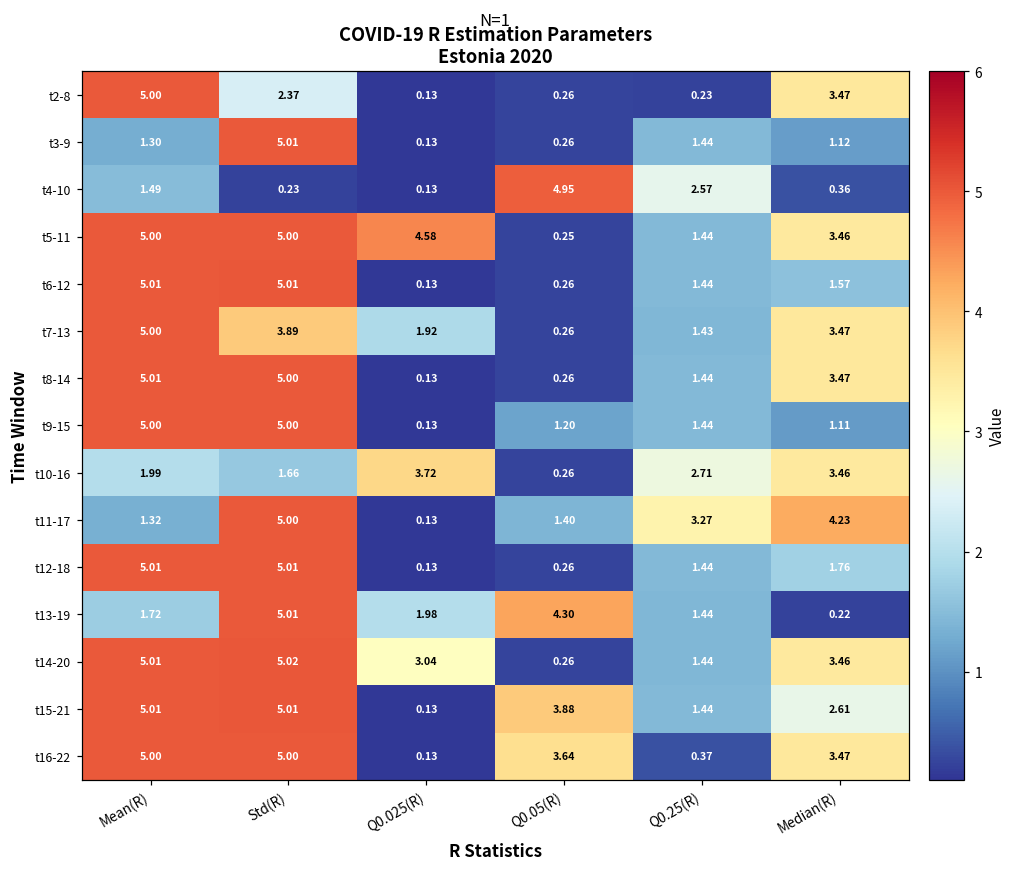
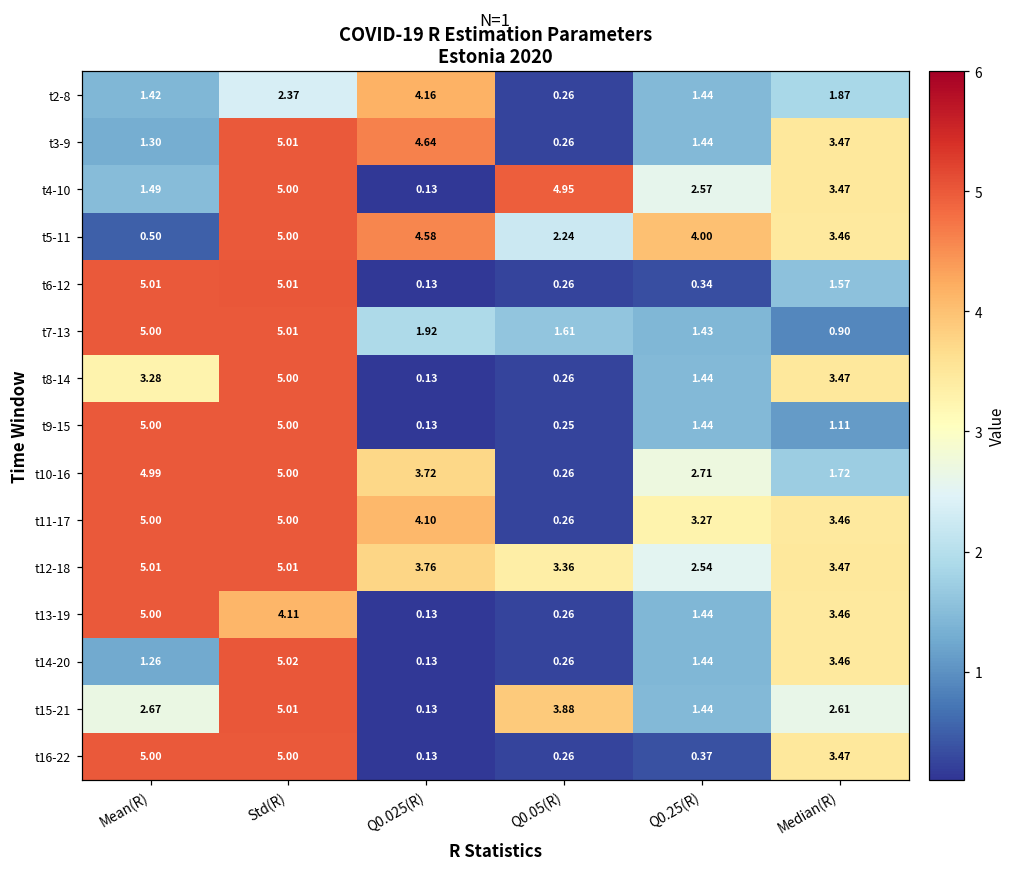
  {
    "t2-8": {
-     "Mean(R)": 5.00,
+     "Mean(R)": 1.42,
      "Std(R)": 2.37,
-     "Q0.025(R)": 0.13,
+     "Q0.025(R)": 4.16,
      "Q0.05(R)": 0.26,
-     "Q0.25(R)": 0.23,
-     "Median(R)": 3.47
+     "Q0.25(R)": 1.44,
+     "Median(R)": 1.87
    },
    "t3-9": {
      "Mean(R)": 1.30,
      "Std(R)": 5.01,
-     "Q0.025(R)": 0.13,
+     "Q0.025(R)": 4.64,
      "Q0.05(R)": 0.26,
      "Q0.25(R)": 1.44,
-     "Median(R)": 1.12
+     "Median(R)": 3.47
    },
    "t4-10": {
      "Mean(R)": 1.49,
-     "Std(R)": 0.23,
+     "Std(R)": 5.00,
      "Q0.025(R)": 0.13,
      "Q0.05(R)": 4.95,
      "Q0.25(R)": 2.57,
-     "Median(R)": 0.36
+     "Median(R)": 3.47
    },
    "t5-11": {
-     "Mean(R)": 5.00,
+     "Mean(R)": 0.50,
      "Std(R)": 5.00,
      "Q0.025(R)": 4.58,
-     "Q0.05(R)": 0.25,
-     "Q0.25(R)": 1.44,
+     "Q0.05(R)": 2.24,
+     "Q0.25(R)": 4.00,
      "Median(R)": 3.46
    },
    "t6-12": {
      "Mean(R)": 5.01,
      "Std(R)": 5.01,
      "Q0.025(R)": 0.13,
      "Q0.05(R)": 0.26,
-     "Q0.25(R)": 1.44,
+     "Q0.25(R)": 0.34,
      "Median(R)": 1.57
    },
    "t7-13": {
      "Mean(R)": 5.00,
-     "Std(R)": 3.89,
+     "Std(R)": 5.01,
      "Q0.025(R)": 1.92,
-     "Q0.05(R)": 0.26,
+     "Q0.05(R)": 1.61,
      "Q0.25(R)": 1.43,
-     "Median(R)": 3.47
+     "Median(R)": 0.90
    },
    "t8-14": {
-     "Mean(R)": 5.01,
+     "Mean(R)": 3.28,
      "Std(R)": 5.00,
      "Q0.025(R)": 0.13,
      "Q0.05(R)": 0.26,
      "Q0.25(R)": 1.44,
      "Median(R)": 3.47
    },
    "t9-15": {
      "Mean(R)": 5.00,
      "Std(R)": 5.00,
      "Q0.025(R)": 0.13,
-     "Q0.05(R)": 1.20,
+     "Q0.05(R)": 0.25,
      "Q0.25(R)": 1.44,
      "Median(R)": 1.11
    },
    "t10-16": {
-     "Mean(R)": 1.99,
-     "Std(R)": 1.66,
+     "Mean(R)": 4.99,
+     "Std(R)": 5.00,
      "Q0.025(R)": 3.72,
      "Q0.05(R)": 0.26,
      "Q0.25(R)": 2.71,
-     "Median(R)": 3.46
+     "Median(R)": 1.72
    },
    "t11-17": {
-     "Mean(R)": 1.32,
+     "Mean(R)": 5.00,
      "Std(R)": 5.00,
-     "Q0.025(R)": 0.13,
-     "Q0.05(R)": 1.40,
+     "Q0.025(R)": 4.10,
+     "Q0.05(R)": 0.26,
      "Q0.25(R)": 3.27,
-     "Median(R)": 4.23
+     "Median(R)": 3.46
    },
    "t12-18": {
      "Mean(R)": 5.01,
      "Std(R)": 5.01,
-     "Q0.025(R)": 0.13,
-     "Q0.05(R)": 0.26,
-     "Q0.25(R)": 1.44,
-     "Median(R)": 1.76
+     "Q0.025(R)": 3.76,
+     "Q0.05(R)": 3.36,
+     "Q0.25(R)": 2.54,
+     "Median(R)": 3.47
    },
    "t13-19": {
-     "Mean(R)": 1.72,
-     "Std(R)": 5.01,
-     "Q0.025(R)": 1.98,
-     "Q0.05(R)": 4.30,
+     "Mean(R)": 5.00,
+     "Std(R)": 4.11,
+     "Q0.025(R)": 0.13,
+     "Q0.05(R)": 0.26,
      "Q0.25(R)": 1.44,
-     "Median(R)": 0.22
+     "Median(R)": 3.46
    },
    "t14-20": {
-     "Mean(R)": 5.01,
+     "Mean(R)": 1.26,
      "Std(R)": 5.02,
-     "Q0.025(R)": 3.04,
+     "Q0.025(R)": 0.13,
      "Q0.05(R)": 0.26,
      "Q0.25(R)": 1.44,
      "Median(R)": 3.46
    },
    "t15-21": {
-     "Mean(R)": 5.01,
+     "Mean(R)": 2.67,
      "Std(R)": 5.01,
      "Q0.025(R)": 0.13,
      "Q0.05(R)": 3.88,
      "Q0.25(R)": 1.44,
      "Median(R)": 2.61
    },
    "t16-22": {
      "Mean(R)": 5.00,
      "Std(R)": 5.00,
      "Q0.025(R)": 0.13,
-     "Q0.05(R)": 3.64,
+     "Q0.05(R)": 0.26,
      "Q0.25(R)": 0.37,
      "Median(R)": 3.47
    }
  }
